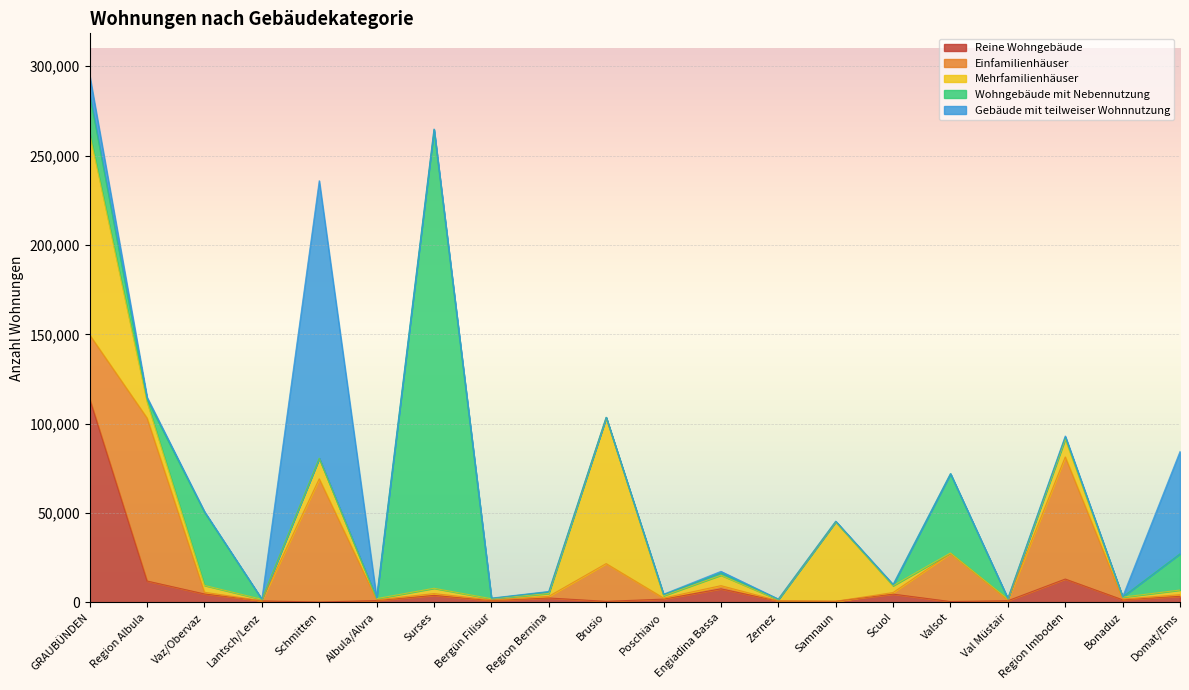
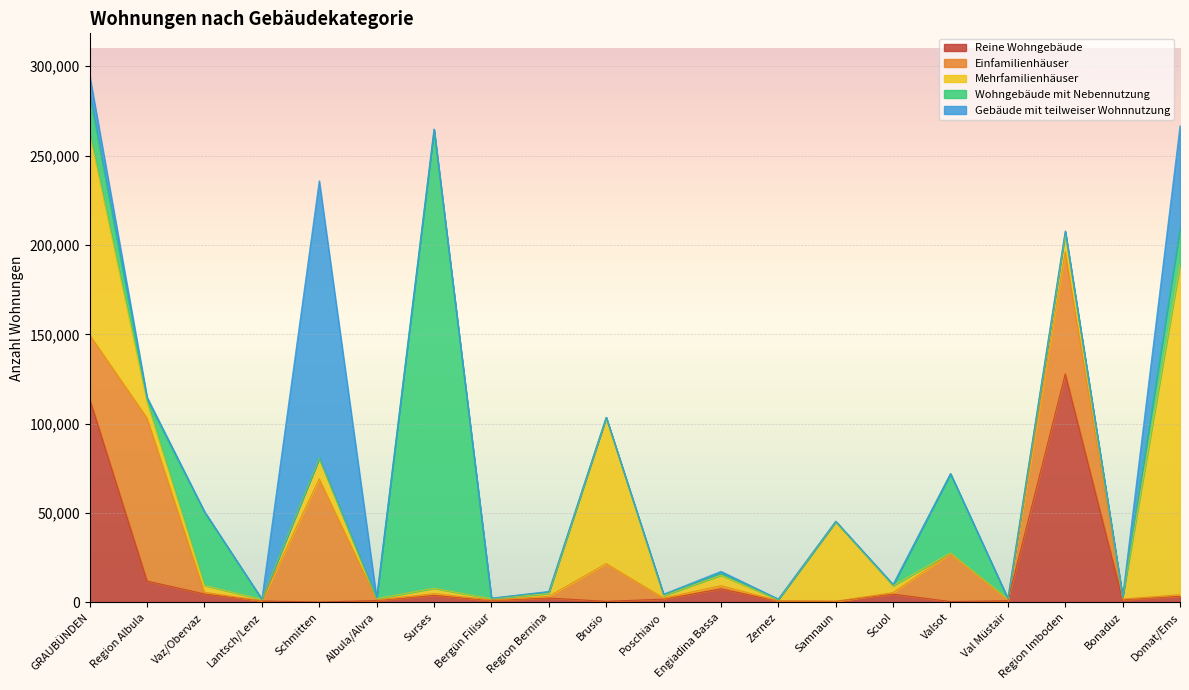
  {
    "Reine Wohngebäude": {
      "GRAUBÜNDEN": "114,000",
      "Region Albula": "12,000",
      "Schmitten": "0",
      "Brusio": "1,000",
      "Engiadina Bassa": "8,000",
      "Valsot": "1,000",
-     "Region Imboden": "13,000"
+     "Region Imboden": "128,000"
    },
    "Einfamilienhäuser": {
      "GRAUBÜNDEN": "36,000",
      "Region Albula": "91,000",
      "Schmitten": "69,000",
      "Brusio": "21,000",
      "Engiadina Bassa": "2,000",
      "Region Imboden": "68,000"
    },
    "Mehrfamilienhäuser": {
      "GRAUBÜNDEN": "113,000",
      "Region Albula": "9,000",
      "Vaz/Obervaz": "4,000",
      "Surses": "3,000",
-     "Domat/Ems": "3,000"
+     "Domat/Ems": "185,000"
    },
    "Wohngebäude mit Nebennutzung": {
      "GRAUBÜNDEN": "22,000",
      "Domat/Ems": "20,000"
    },
    "Gebäude mit teilweiser Wohnnutzung": {
      "GRAUBÜNDEN": "11,000",
      "Schmitten": "155,000",
      "Domat/Ems": "57,000"
    }
  }
